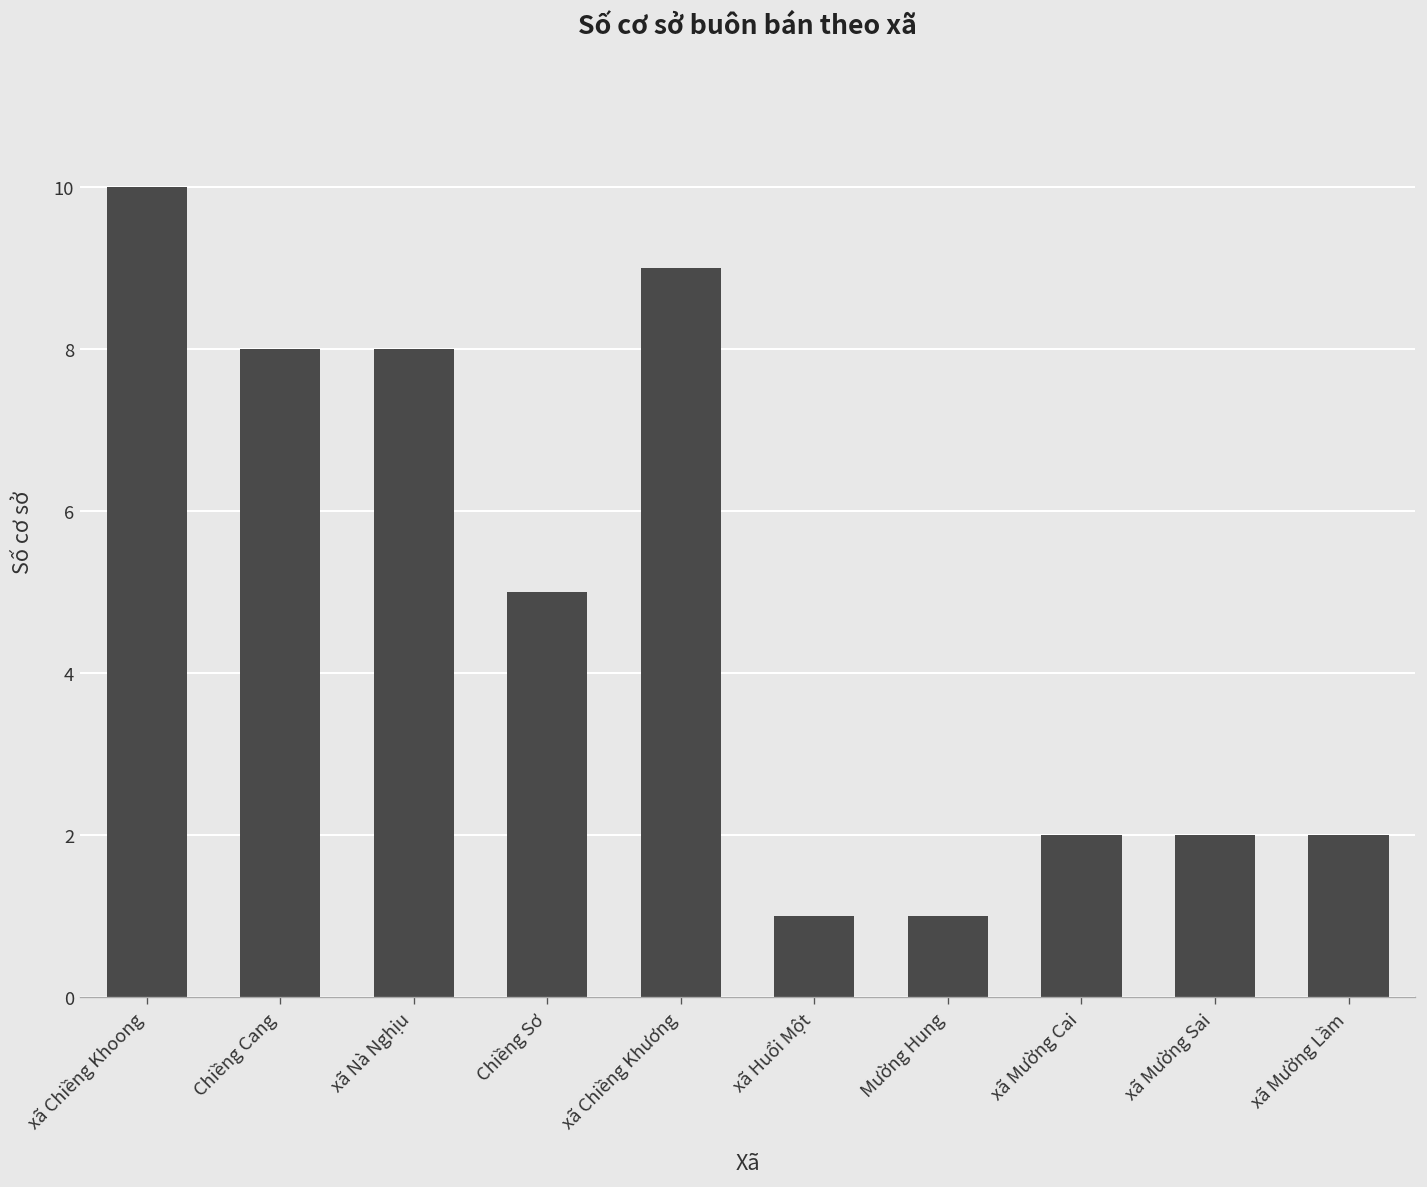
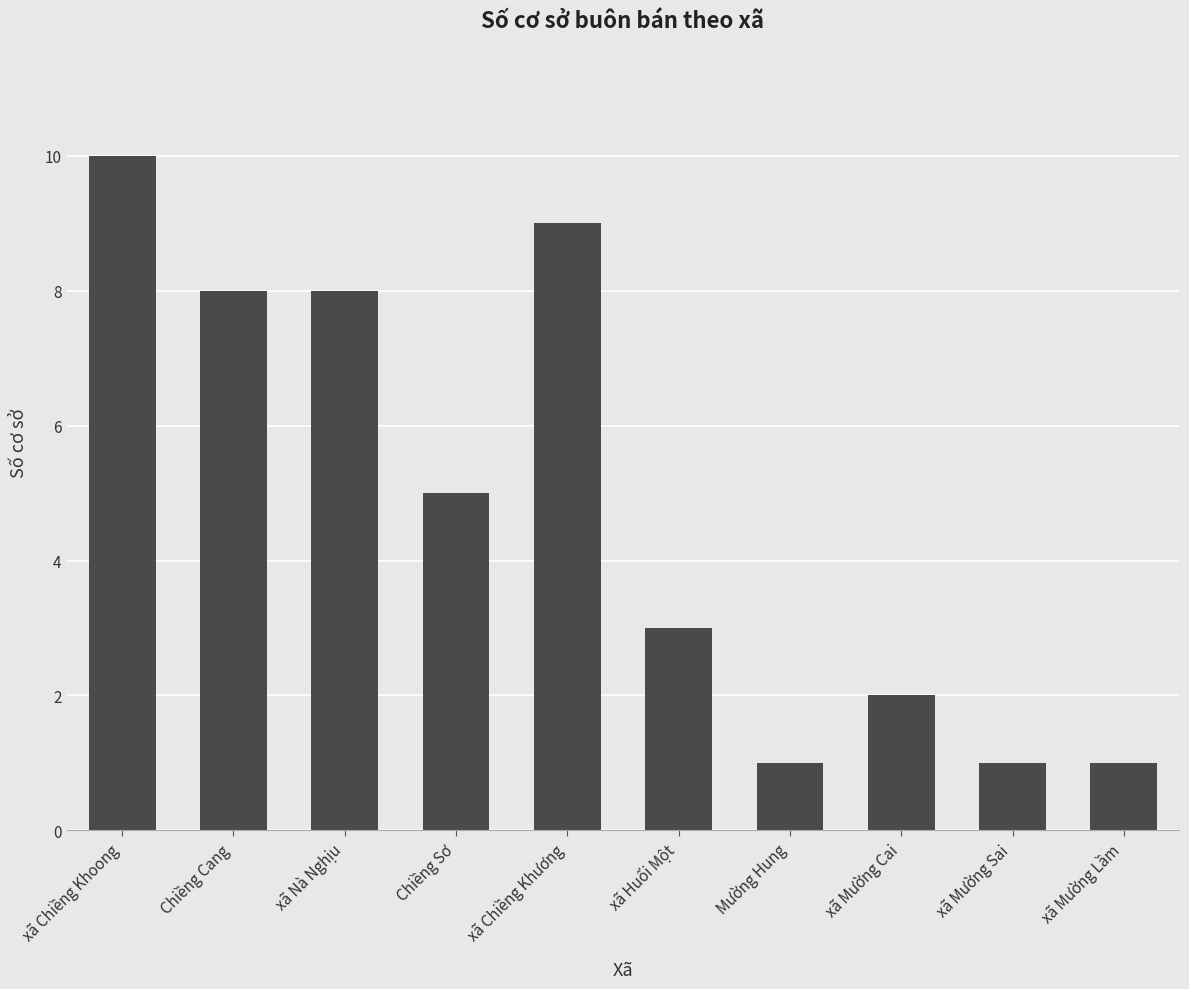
  {
    "xã Chiềng Khoong": 10,
    "Chiềng Cang": 8,
    "xã Nà Nghịu": 8,
    "Chiềng Sơ": 5,
    "xã Chiềng Khương": 9,
-   "xã Huổi Một": 1,
+   "xã Huổi Một": 3,
    "Mường Hung": 1,
    "xã Mường Cai": 2,
-   "xã Mường Sai": 2,
-   "xã Mường Lầm": 2
+   "xã Mường Sai": 1,
+   "xã Mường Lầm": 1
  }
